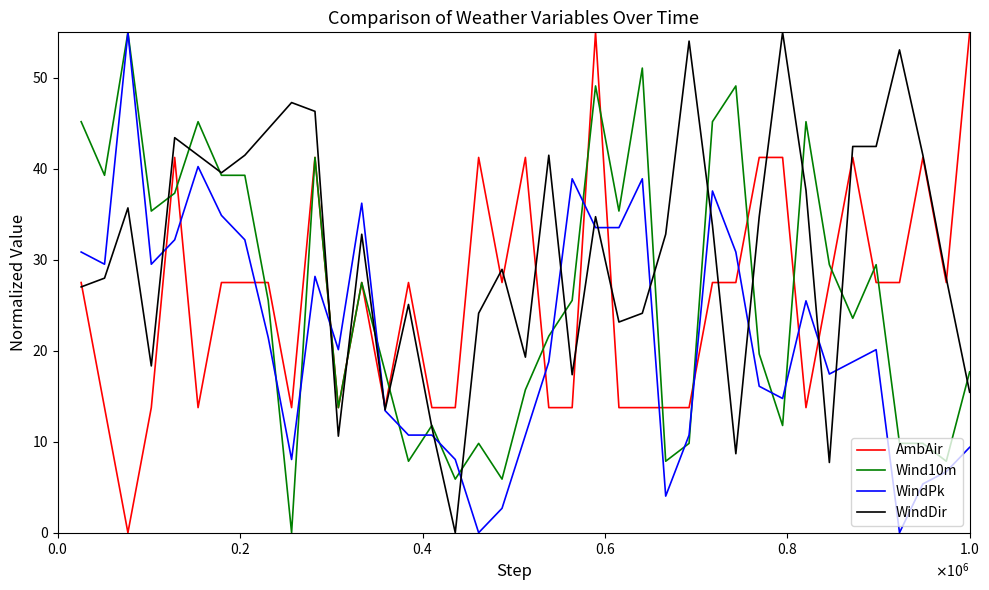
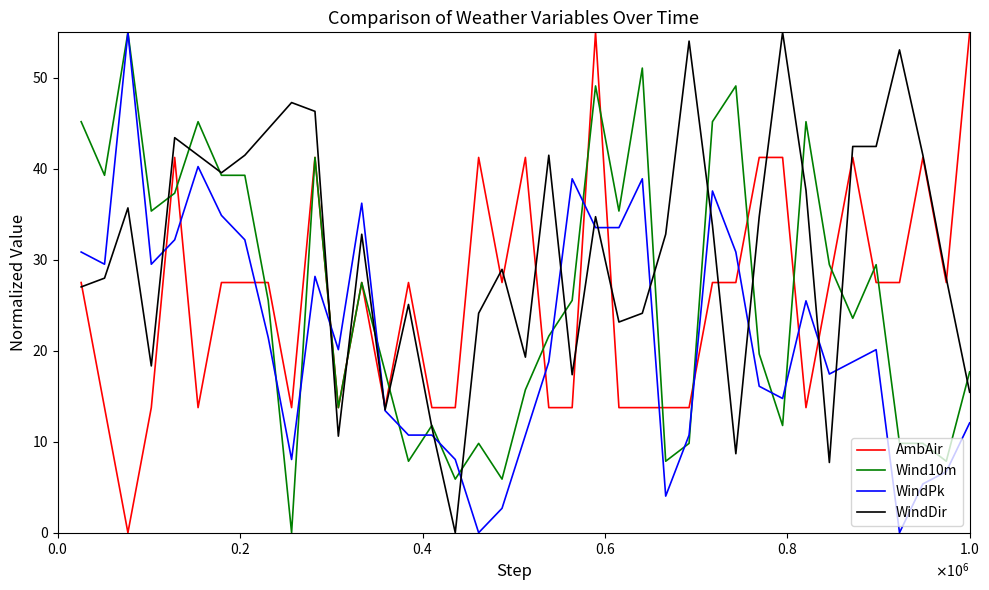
  {
    "AmbAir": {
      "1.0": 55
    },
    "Wind10m": {
      "1.0": 18
    },
    "WindPk": {
-     "1.0": 9
+     "1.0": 12
    },
    "WindDir": {
      "1.0": 15
    }
  }
